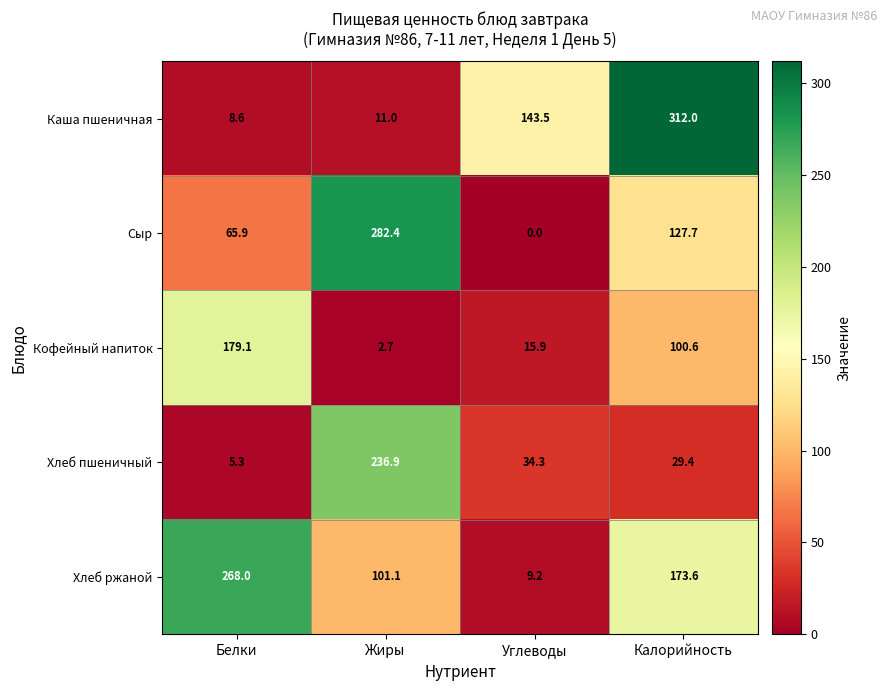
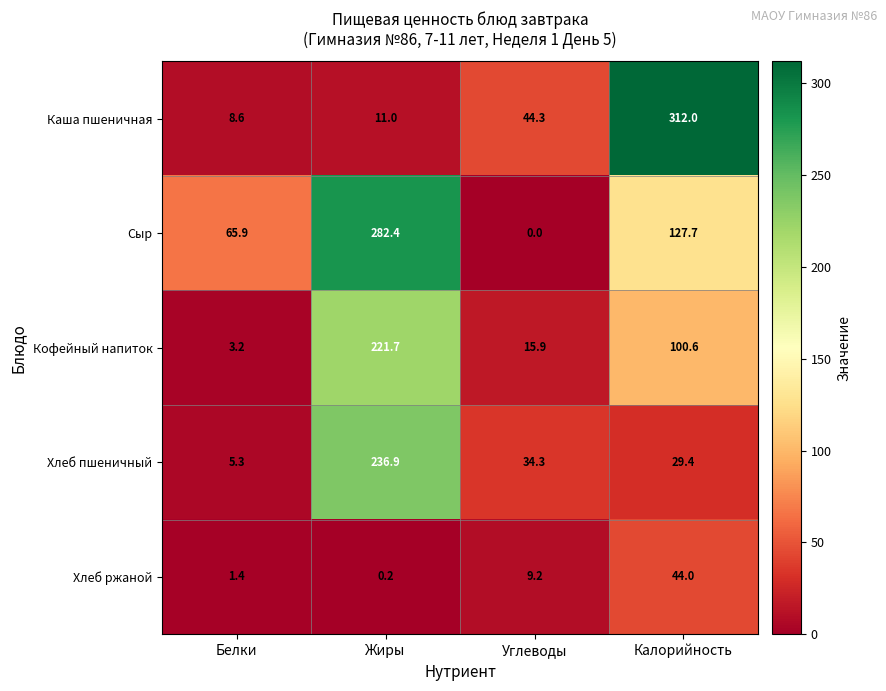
  {
    "Каша пшеничная": {
      "Белки": 8.6,
      "Жиры": 11.0,
-     "Углеводы": 143.5,
+     "Углеводы": 44.3,
      "Калорийность": 312.0
    },
    "Сыр": {
      "Белки": 65.9,
      "Жиры": 282.4,
      "Углеводы": 0.0,
      "Калорийность": 127.7
    },
    "Кофейный напиток": {
-     "Белки": 179.1,
-     "Жиры": 2.7,
+     "Белки": 3.2,
+     "Жиры": 221.7,
      "Углеводы": 15.9,
      "Калорийность": 100.6
    },
    "Хлеб пшеничный": {
      "Белки": 5.3,
      "Жиры": 236.9,
      "Углеводы": 34.3,
      "Калорийность": 29.4
    },
    "Хлеб ржаной": {
-     "Белки": 268.0,
-     "Жиры": 101.1,
+     "Белки": 1.4,
+     "Жиры": 0.2,
      "Углеводы": 9.2,
-     "Калорийность": 173.6
+     "Калорийность": 44.0
    }
  }
